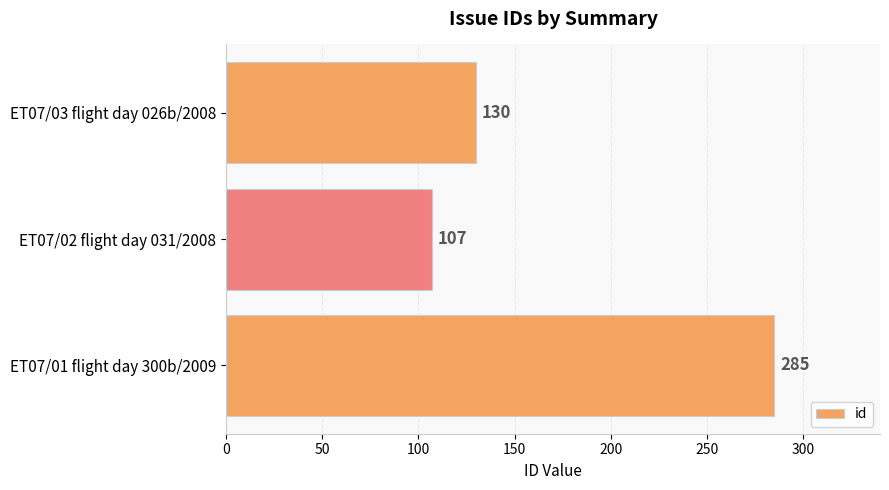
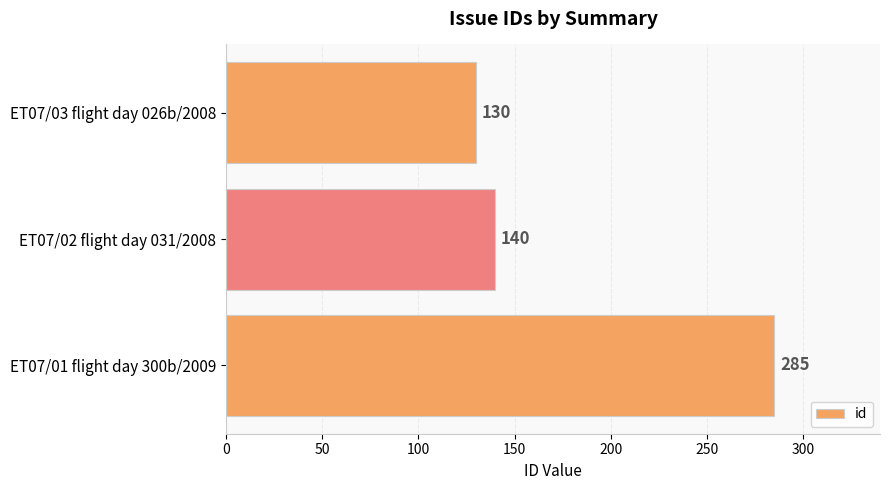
  {
    "ET07/03 flight day 026b/2008": 130,
-   "ET07/02 flight day 031/2008": 107,
+   "ET07/02 flight day 031/2008": 140,
    "ET07/01 flight day 300b/2009": 285
  }
